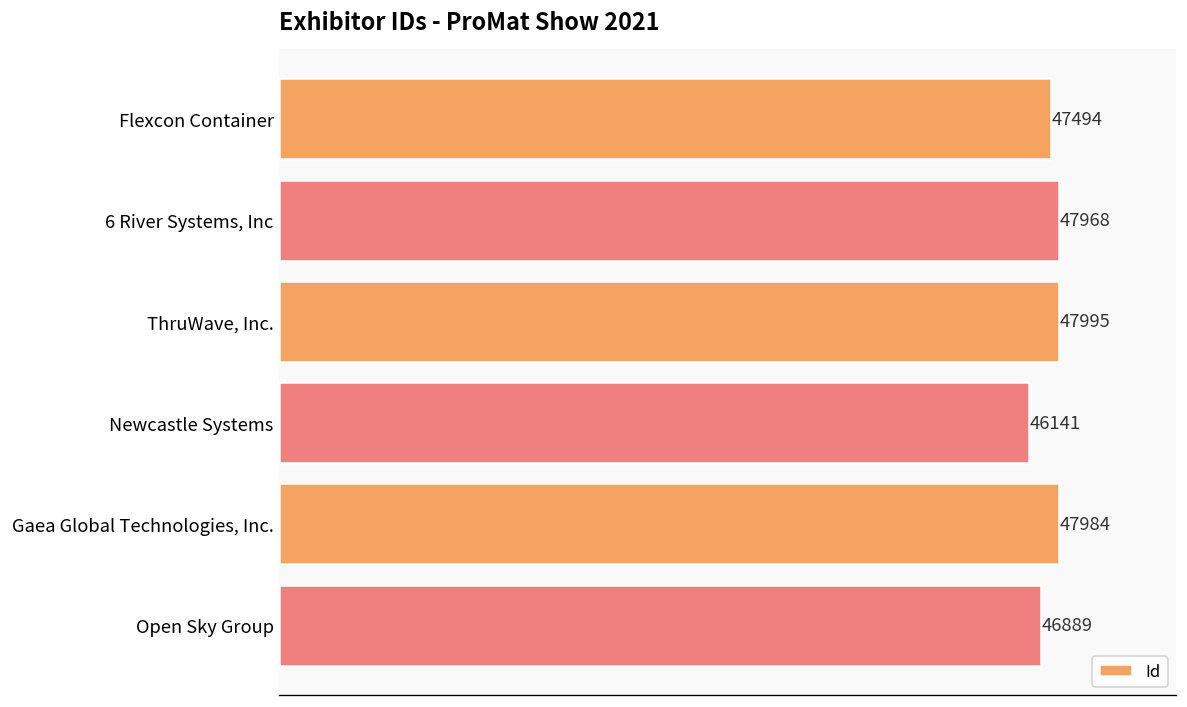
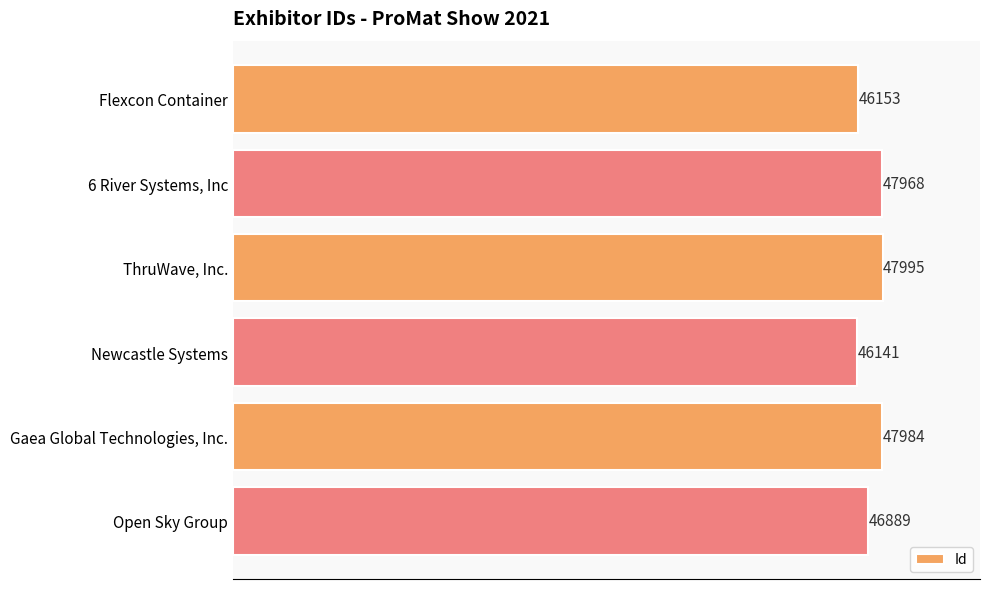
  {
-   "Flexcon Container": 47494,
+   "Flexcon Container": 46153,
    "6 River Systems, Inc": 47968,
    "ThruWave, Inc.": 47995,
    "Newcastle Systems": 46141,
    "Gaea Global Technologies, Inc.": 47984,
    "Open Sky Group": 46889
  }
